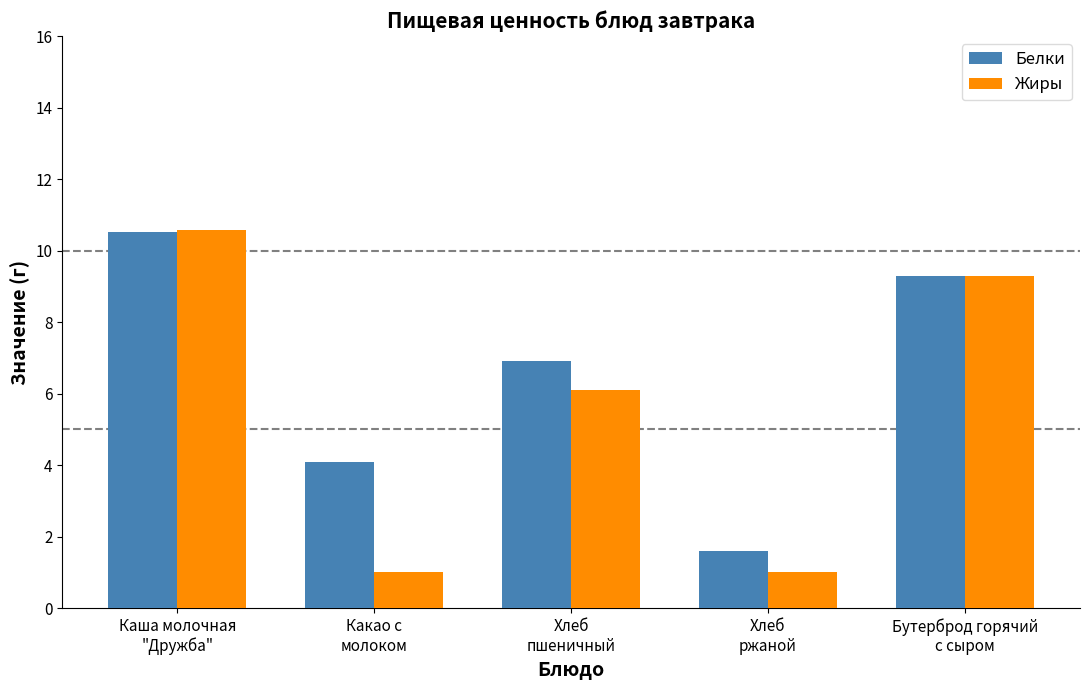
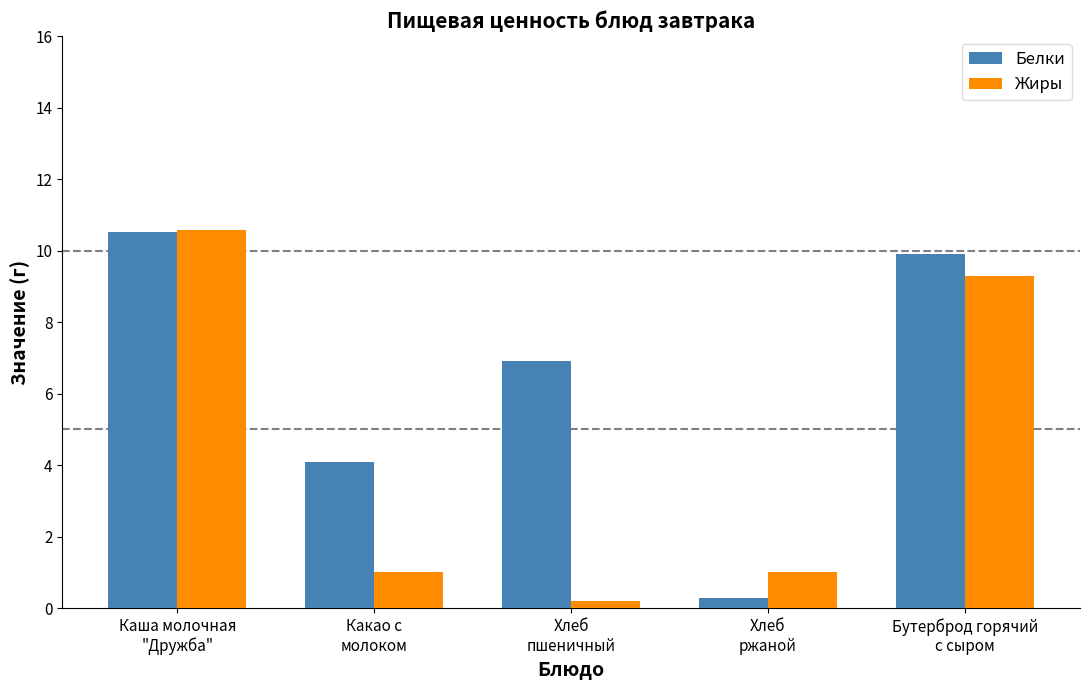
  {
    "Белки": {
      "Каша молочная \"Дружба\"": 10.5,
      "Какао с молоком": 4.1,
      "Хлеб пшеничный": 6.9,
-     "Хлеб ржаной": 1.6,
-     "Бутерброд горячий с сыром": 9.3
+     "Хлеб ржаной": 0.3,
+     "Бутерброд горячий с сыром": 9.9
    },
    "Жиры": {
      "Каша молочная \"Дружба\"": 10.6,
      "Какао с молоком": 1.0,
-     "Хлеб пшеничный": 6.1,
+     "Хлеб пшеничный": 0.2,
      "Хлеб ржаной": 1.0,
      "Бутерброд горячий с сыром": 9.3
    }
  }
